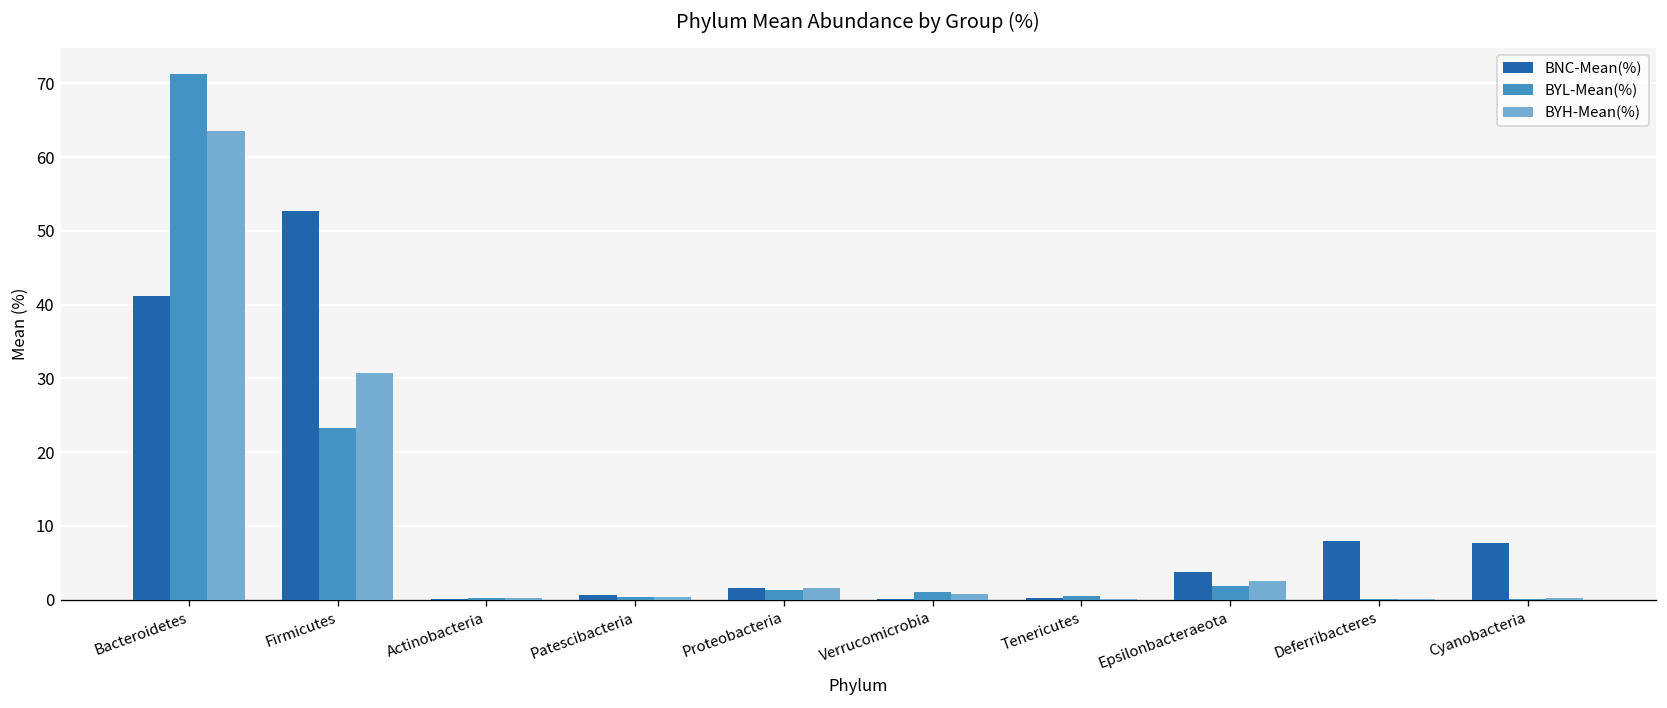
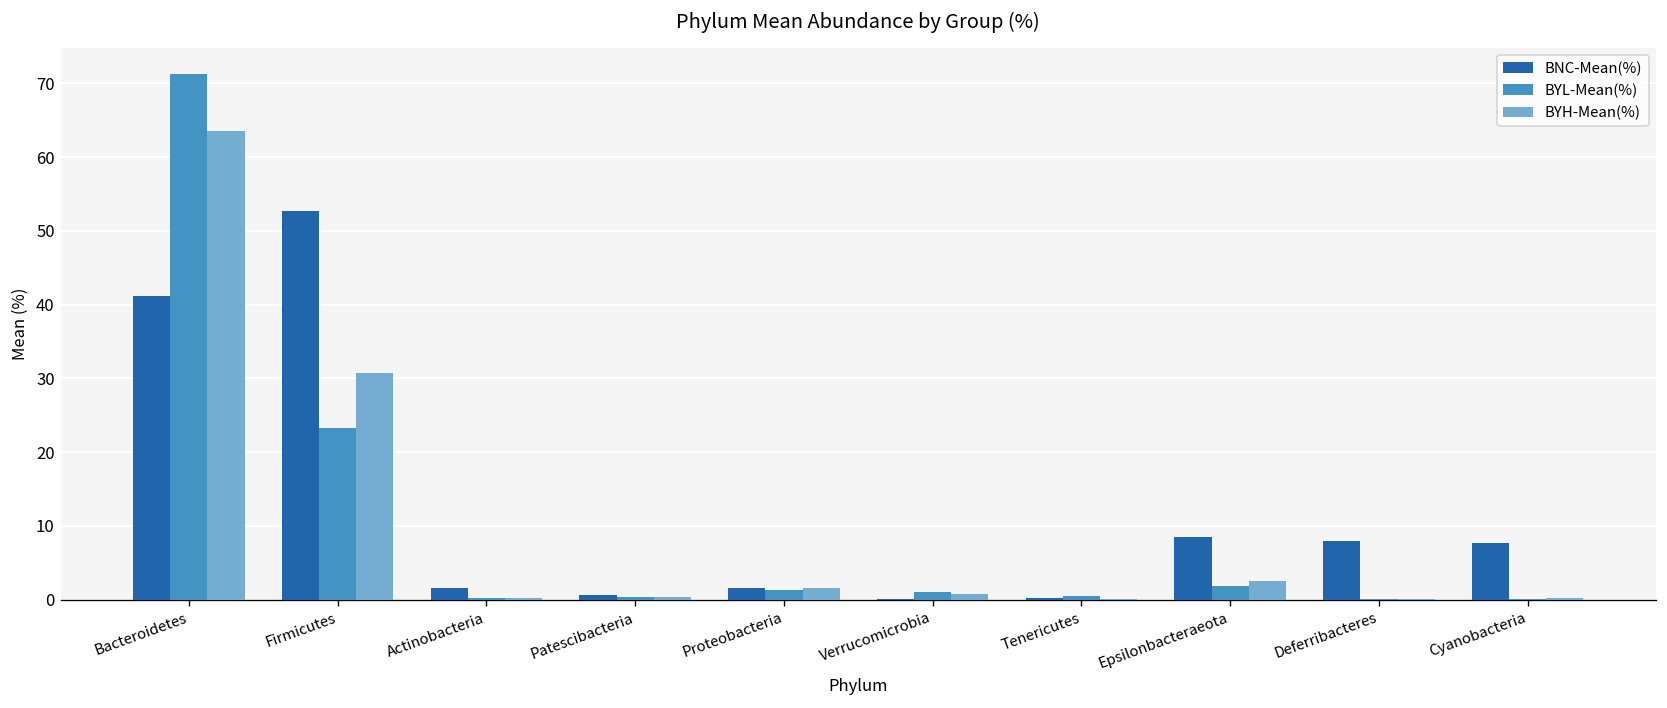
  {
    "BNC-Mean(%)": {
      "Bacteroidetes": 41,
      "Firmicutes": 53,
-     "Actinobacteria": 0,
+     "Actinobacteria": 2,
      "Patescibacteria": 1,
      "Proteobacteria": 2,
-     "Epsilonbacteraeota": 4,
+     "Epsilonbacteraeota": 8,
      "Deferribacteres": 8,
      "Cyanobacteria": 8
    }
  }
